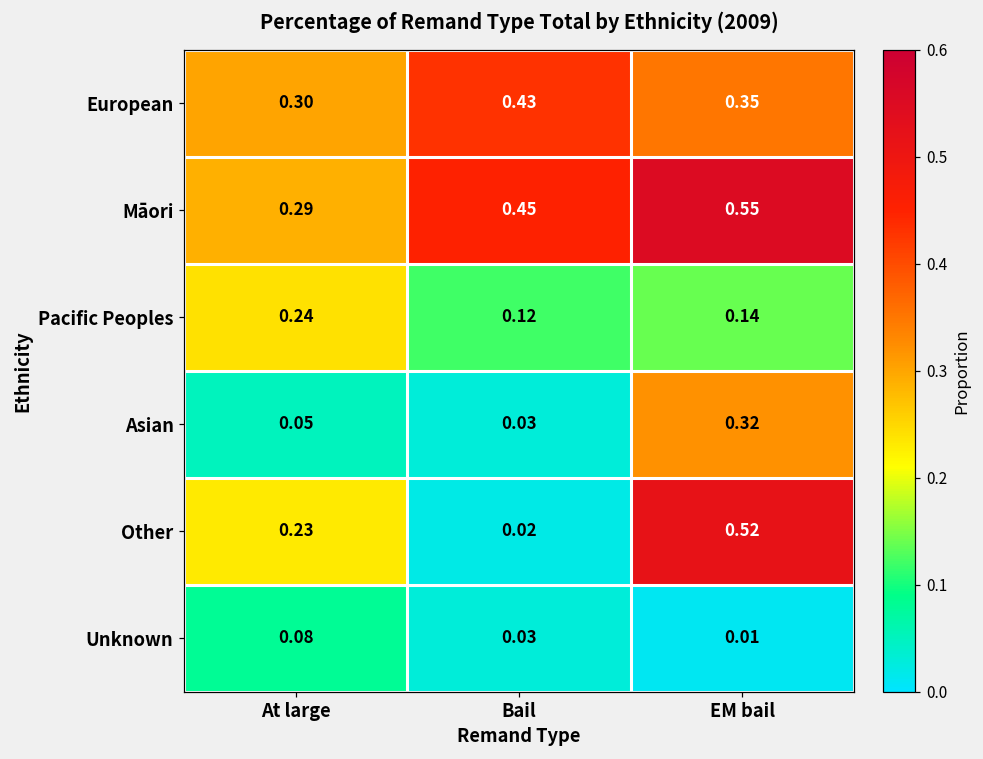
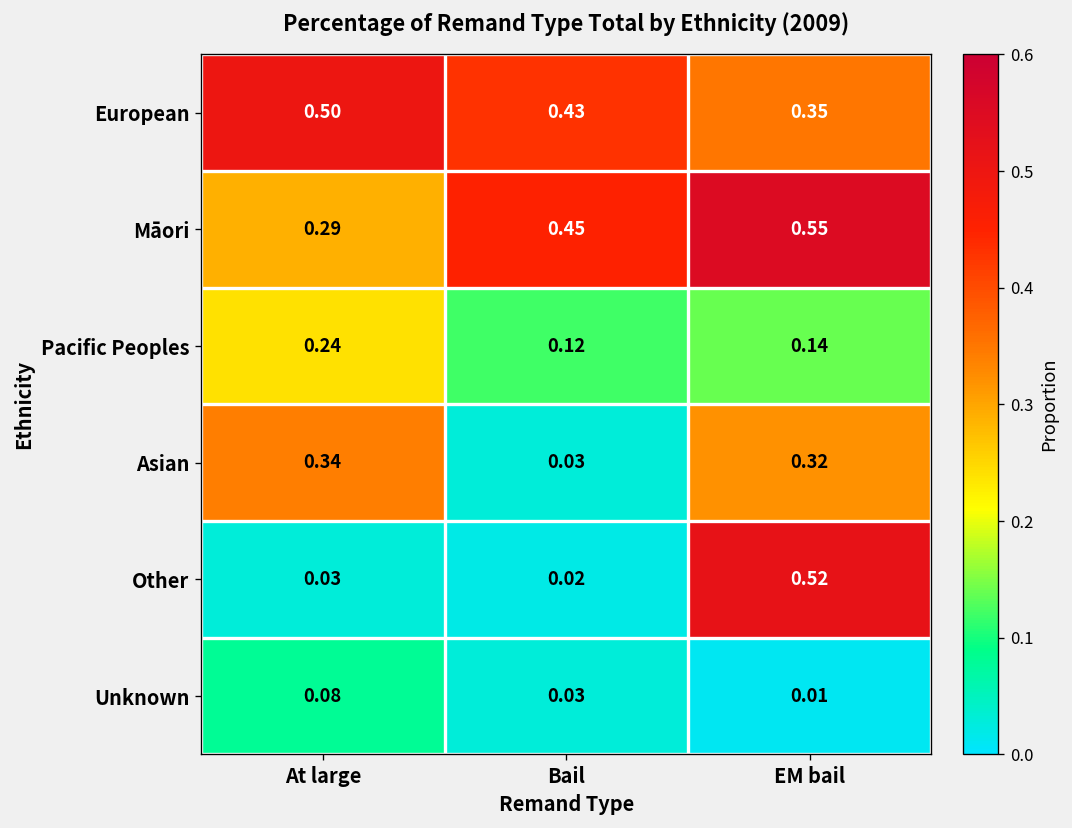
  {
    "European": {
-     "At large": 0.30,
+     "At large": 0.50,
      "Bail": 0.43,
      "EM bail": 0.35
    },
    "Māori": {
      "At large": 0.29,
      "Bail": 0.45,
      "EM bail": 0.55
    },
    "Pacific Peoples": {
      "At large": 0.24,
      "Bail": 0.12,
      "EM bail": 0.14
    },
    "Asian": {
-     "At large": 0.05,
+     "At large": 0.34,
      "Bail": 0.03,
      "EM bail": 0.32
    },
    "Other": {
-     "At large": 0.23,
+     "At large": 0.03,
      "Bail": 0.02,
      "EM bail": 0.52
    },
    "Unknown": {
      "At large": 0.08,
      "Bail": 0.03,
      "EM bail": 0.01
    }
  }
